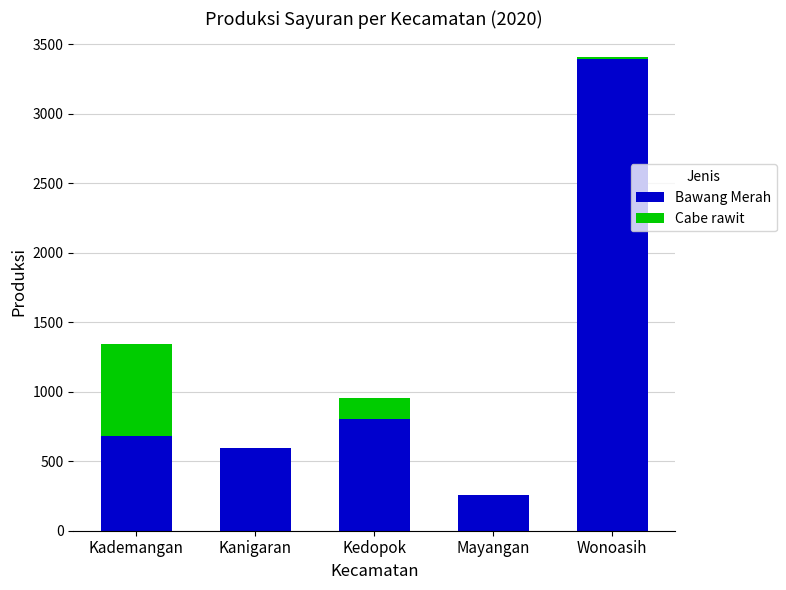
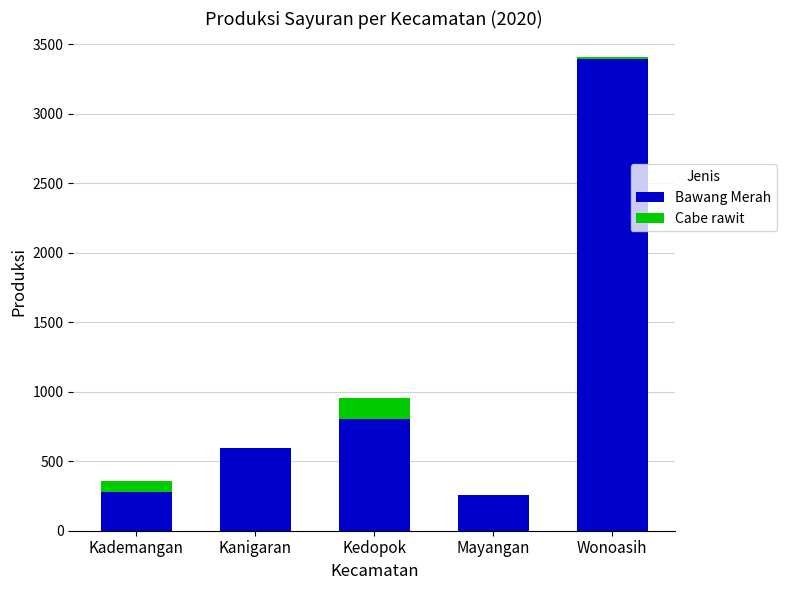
  {
    "Bawang Merah": {
-     "Kademangan": 680,
+     "Kademangan": 280,
      "Kanigaran": 590,
      "Kedopok": 810,
      "Mayangan": 260,
      "Wonoasih": 3390
    },
    "Cabe rawit": {
-     "Kademangan": 660,
+     "Kademangan": 80,
      "Kedopok": 150,
      "Mayangan": 0,
      "Wonoasih": 20
    }
  }
